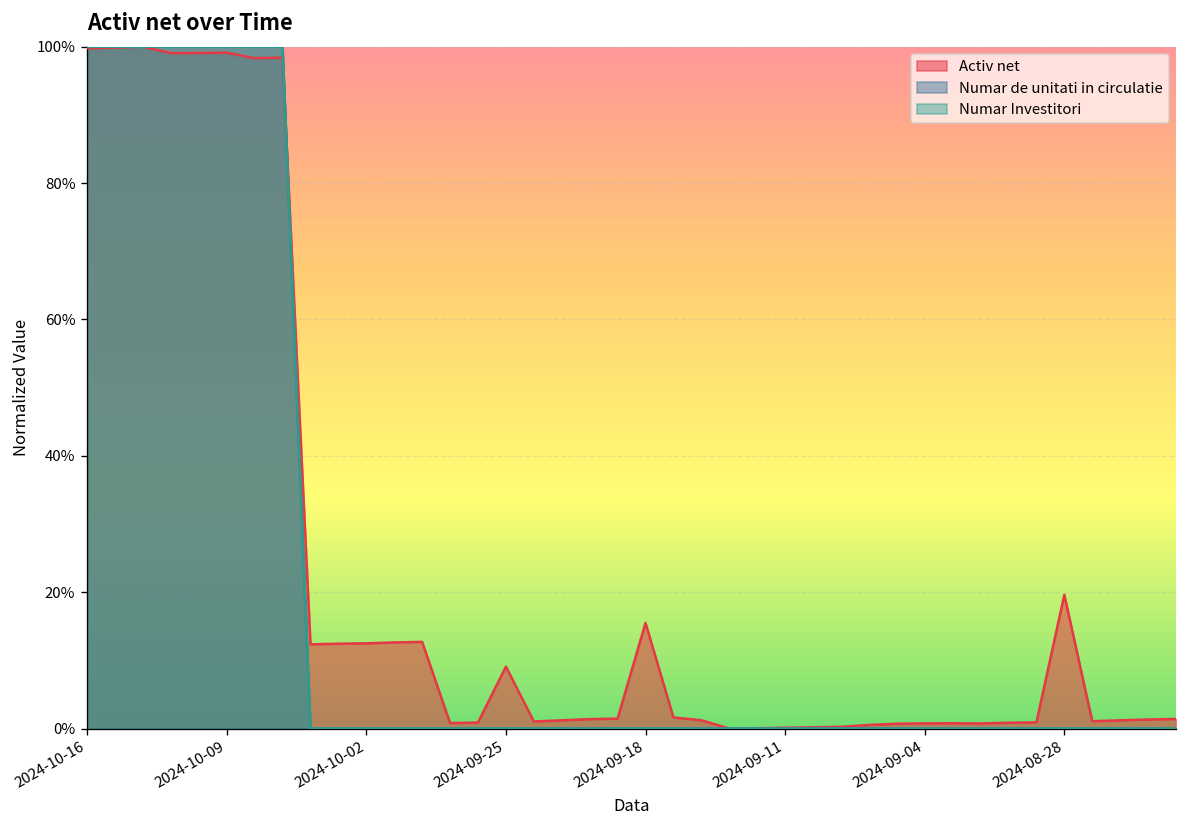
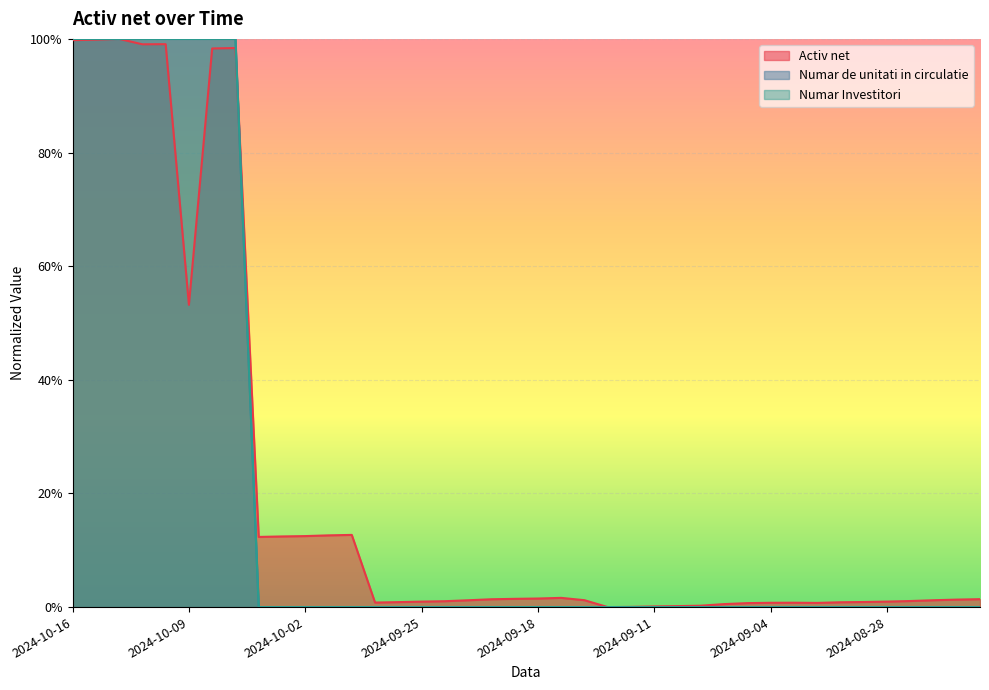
  {
    "Activ net": {
-     "2024-10-09": "99%",
+     "2024-10-09": "53%",
      "2024-10-02": "12%",
-     "2024-09-25": "9%",
-     "2024-09-18": "15%",
+     "2024-09-25": "1%",
+     "2024-09-18": "2%",
      "2024-09-04": "1%",
-     "2024-08-28": "20%"
+     "2024-08-28": "1%"
    },
    "Numar Investitori": {
      "2024-10-09": "100%",
      "2024-10-02": "0%",
      "2024-09-25": "0%",
      "2024-09-18": "0%",
      "2024-09-04": "0%",
      "2024-08-28": "0%"
    }
  }
